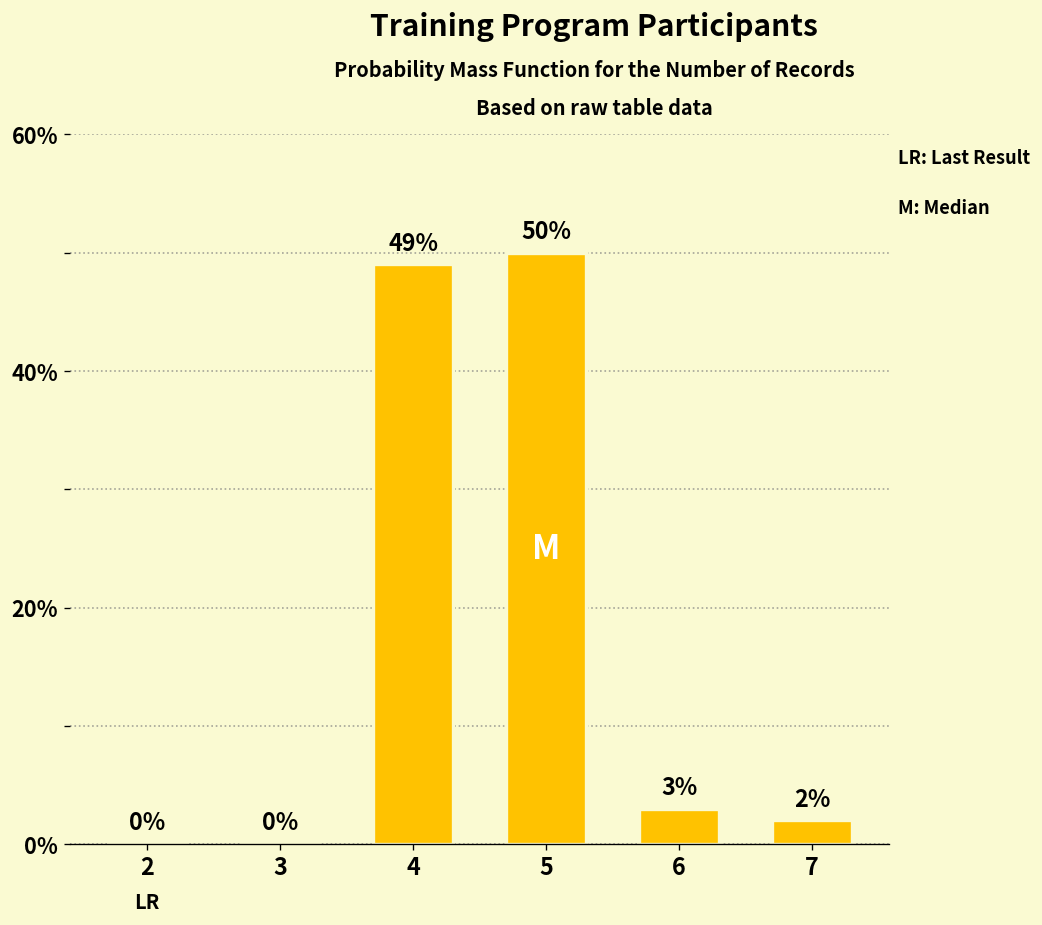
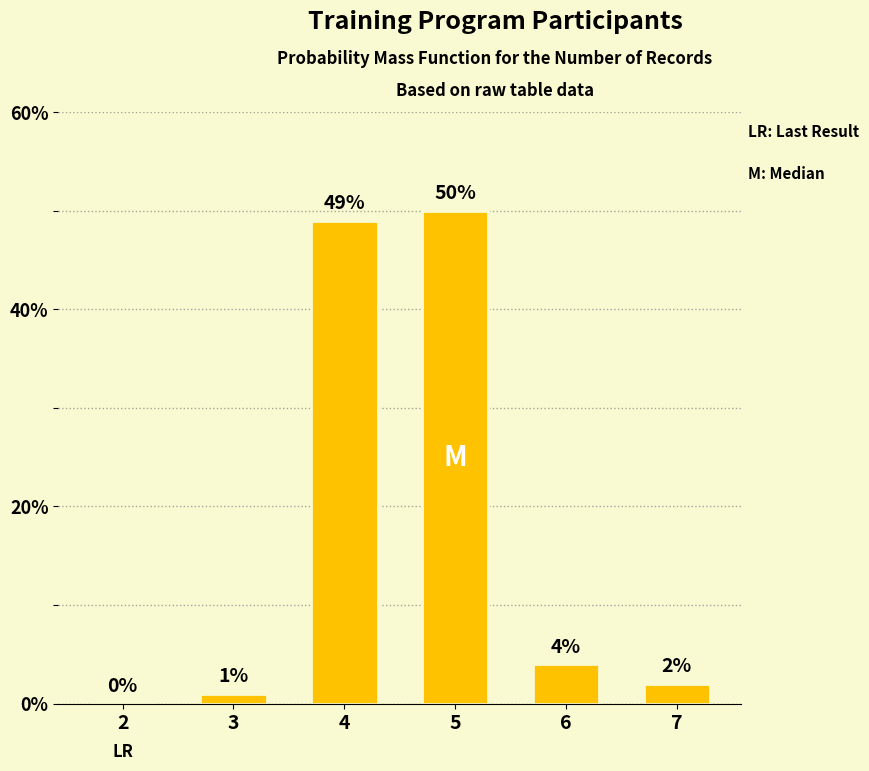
  {
    "2": "0%",
-   "3": "0%",
+   "3": "1%",
    "4": "49%",
    "5": "50%",
-   "6": "3%",
+   "6": "4%",
    "7": "2%"
  }
